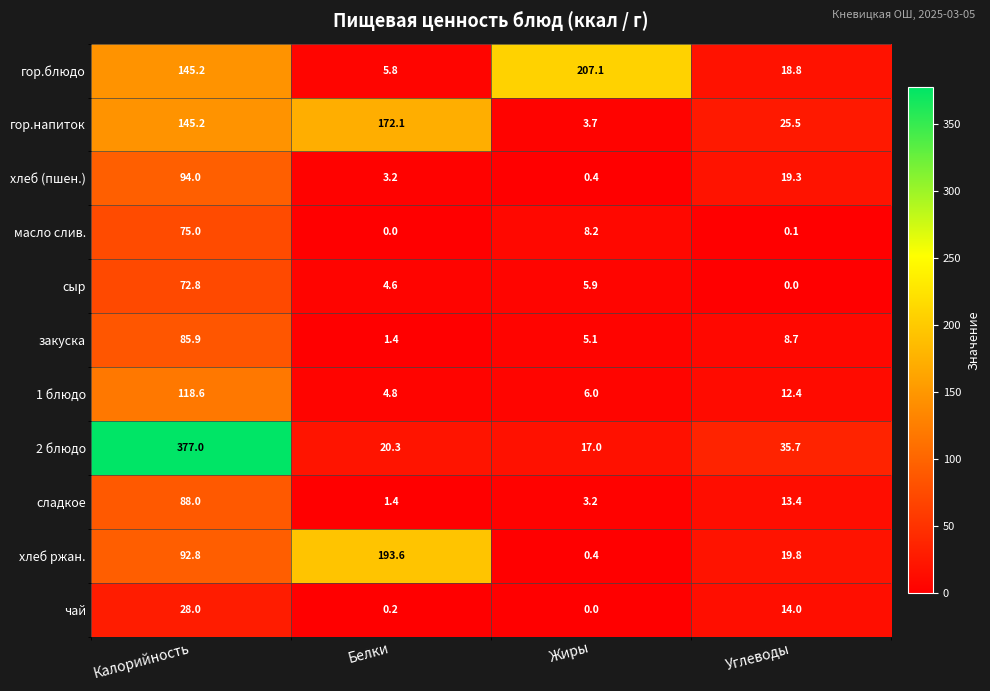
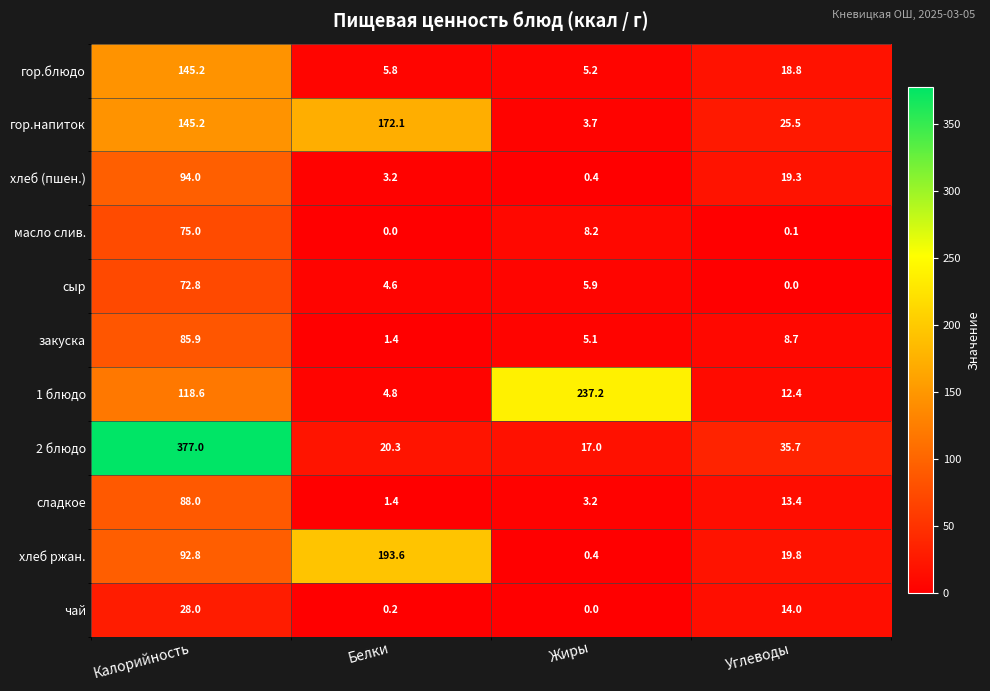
  {
    "гор.блюдо": {
      "Калорийность": 145.2,
      "Белки": 5.8,
-     "Жиры": 207.1,
+     "Жиры": 5.2,
      "Углеводы": 18.8
    },
    "гор.напиток": {
      "Калорийность": 145.2,
      "Белки": 172.1,
      "Жиры": 3.7,
      "Углеводы": 25.5
    },
    "хлеб (пшен.)": {
      "Калорийность": 94.0,
      "Белки": 3.2,
      "Жиры": 0.4,
      "Углеводы": 19.3
    },
    "масло слив.": {
      "Калорийность": 75.0,
      "Белки": 0.0,
      "Жиры": 8.2,
      "Углеводы": 0.1
    },
    "сыр": {
      "Калорийность": 72.8,
      "Белки": 4.6,
      "Жиры": 5.9,
      "Углеводы": 0.0
    },
    "закуска": {
      "Калорийность": 85.9,
      "Белки": 1.4,
      "Жиры": 5.1,
      "Углеводы": 8.7
    },
    "1 блюдо": {
      "Калорийность": 118.6,
      "Белки": 4.8,
-     "Жиры": 6.0,
+     "Жиры": 237.2,
      "Углеводы": 12.4
    },
    "2 блюдо": {
      "Калорийность": 377.0,
      "Белки": 20.3,
      "Жиры": 17.0,
      "Углеводы": 35.7
    },
    "сладкое": {
      "Калорийность": 88.0,
      "Белки": 1.4,
      "Жиры": 3.2,
      "Углеводы": 13.4
    },
    "хлеб ржан.": {
      "Калорийность": 92.8,
      "Белки": 193.6,
      "Жиры": 0.4,
      "Углеводы": 19.8
    },
    "чай": {
      "Калорийность": 28.0,
      "Белки": 0.2,
      "Жиры": 0.0,
      "Углеводы": 14.0
    }
  }
